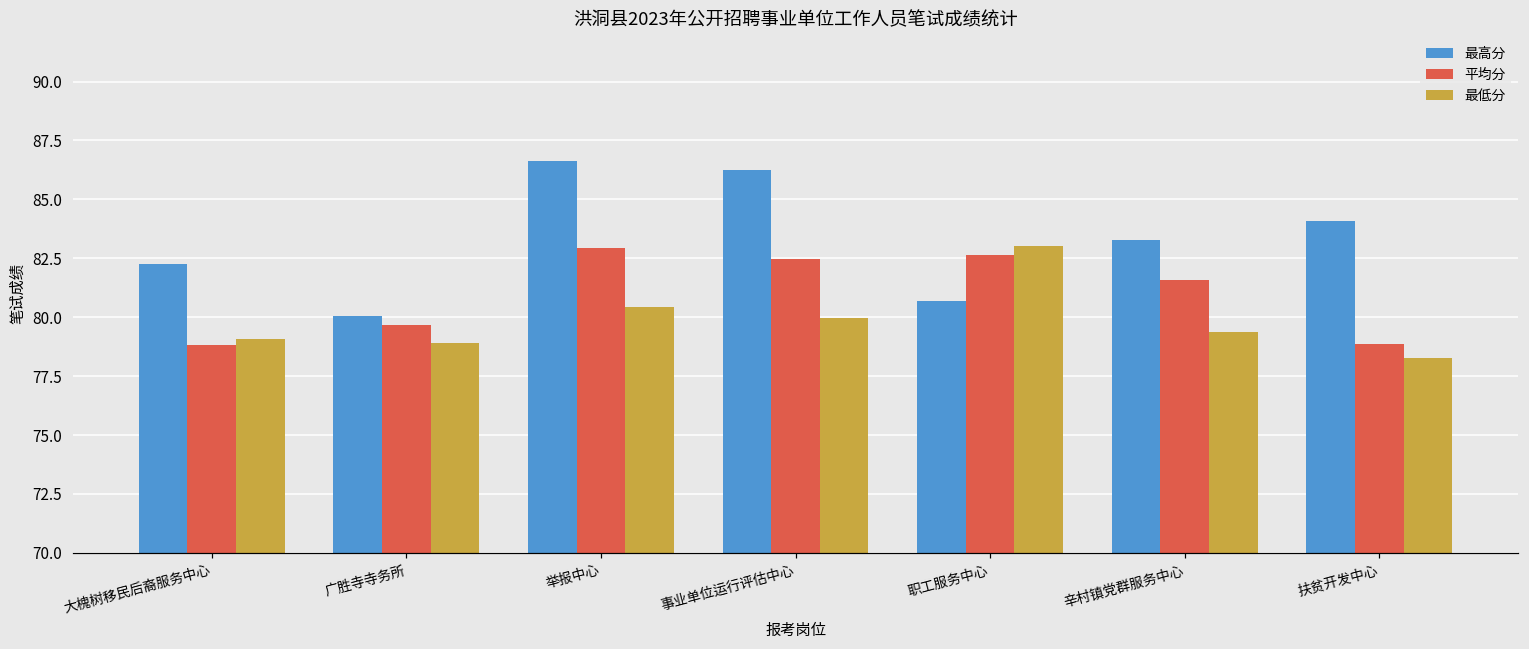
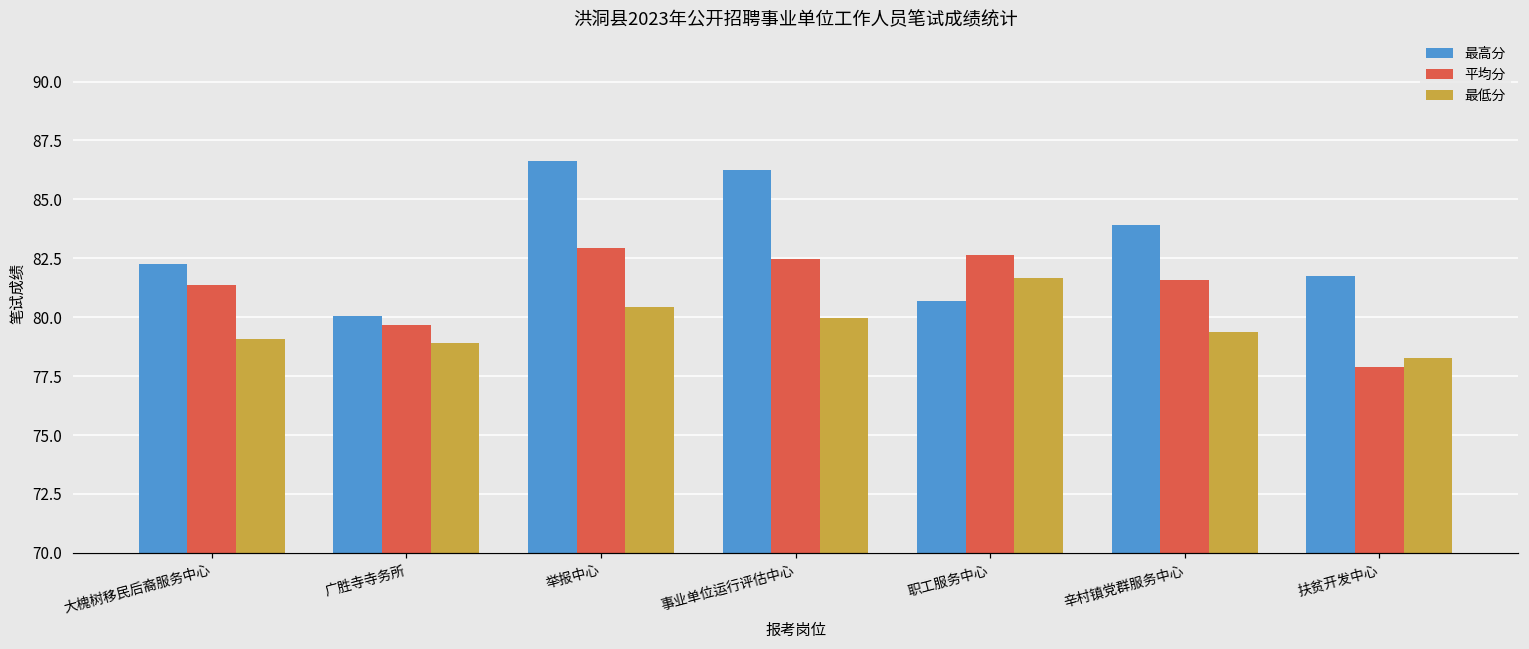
  {
    "最高分": {
      "大槐树移民后裔服务中心": 82.3,
      "广胜寺寺务所": 80.1,
      "举报中心": 86.6,
      "事业单位运行评估中心": 86.3,
      "职工服务中心": 80.7,
-     "辛村镇党群服务中心": 83.3,
-     "扶贫开发中心": 84.1
+     "辛村镇党群服务中心": 83.9,
+     "扶贫开发中心": 81.7
    },
    "平均分": {
-     "大槐树移民后裔服务中心": 78.8,
+     "大槐树移民后裔服务中心": 81.4,
      "广胜寺寺务所": 79.7,
      "举报中心": 82.9,
      "事业单位运行评估中心": 82.5,
      "职工服务中心": 82.7,
      "辛村镇党群服务中心": 81.6,
-     "扶贫开发中心": 78.9
+     "扶贫开发中心": 77.9
    },
    "最低分": {
      "大槐树移民后裔服务中心": 79.1,
      "广胜寺寺务所": 78.9,
      "举报中心": 80.5,
      "事业单位运行评估中心": 80.0,
-     "职工服务中心": 83.0,
+     "职工服务中心": 81.7,
      "辛村镇党群服务中心": 79.4,
      "扶贫开发中心": 78.3
    }
  }
